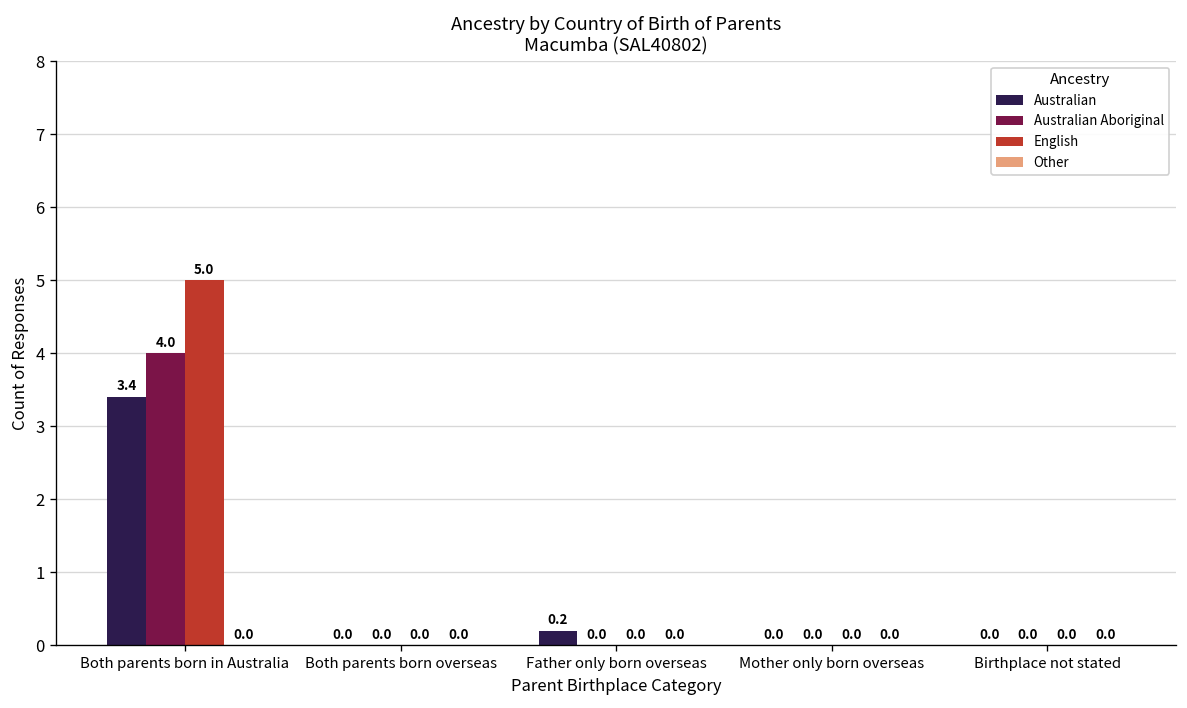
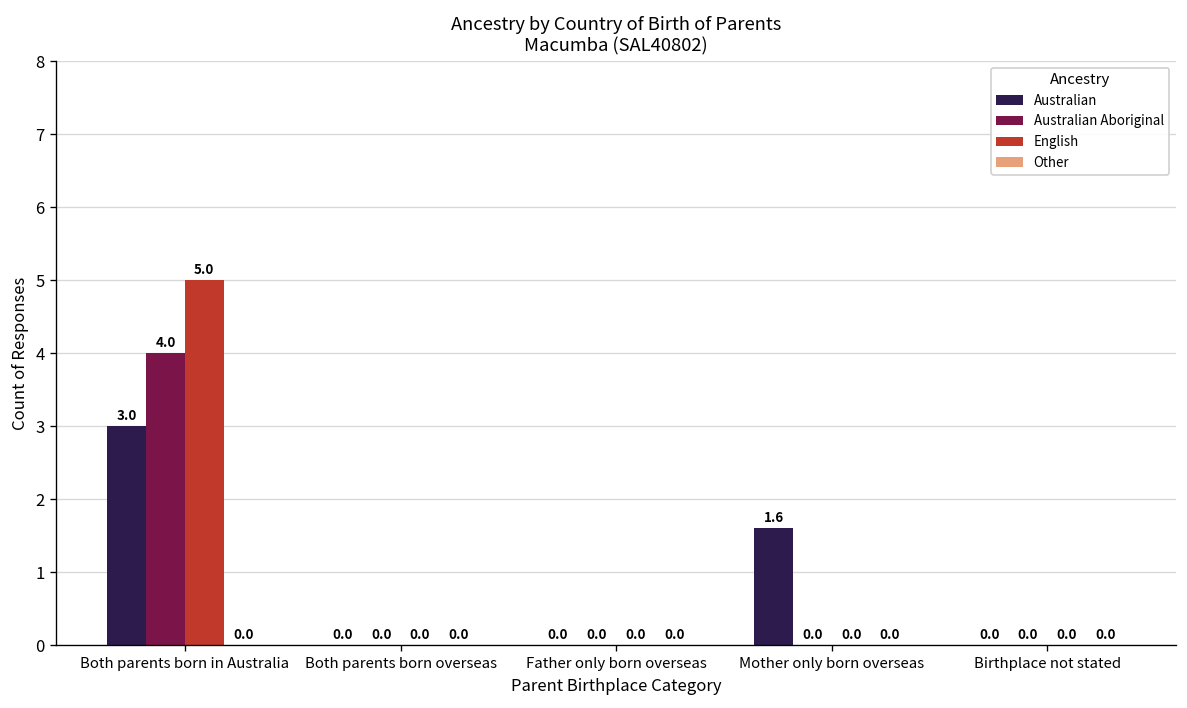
  {
    "Australian": {
-     "Both parents born in Australia": 3.4,
+     "Both parents born in Australia": 3.0,
      "Both parents born overseas": 0.0,
-     "Father only born overseas": 0.2,
-     "Mother only born overseas": 0.0,
+     "Father only born overseas": 0.0,
+     "Mother only born overseas": 1.6,
      "Birthplace not stated": 0.0
    },
    "Australian Aboriginal": {
      "Both parents born in Australia": 4.0,
      "Both parents born overseas": 0.0,
      "Father only born overseas": 0.0,
      "Mother only born overseas": 0.0,
      "Birthplace not stated": 0.0
    },
    "English": {
      "Both parents born in Australia": 5.0,
      "Both parents born overseas": 0.0,
      "Father only born overseas": 0.0,
      "Mother only born overseas": 0.0,
      "Birthplace not stated": 0.0
    },
    "Other": {
      "Both parents born in Australia": 0.0,
      "Both parents born overseas": 0.0,
      "Father only born overseas": 0.0,
      "Mother only born overseas": 0.0,
      "Birthplace not stated": 0.0
    }
  }
